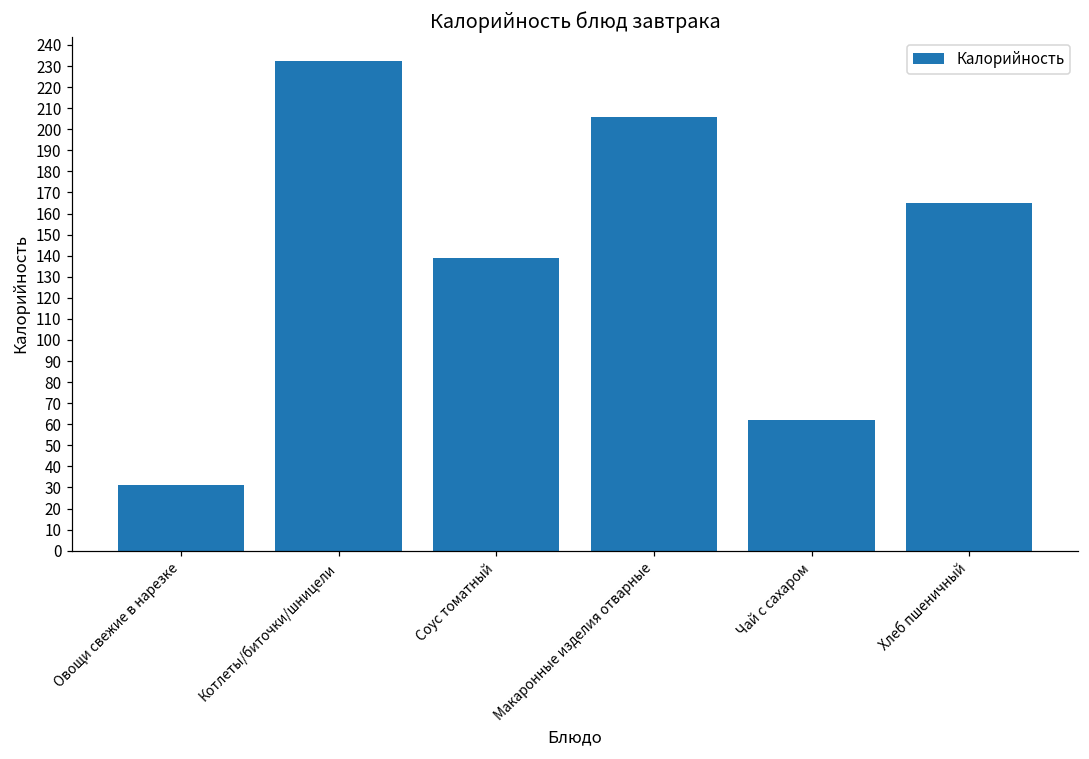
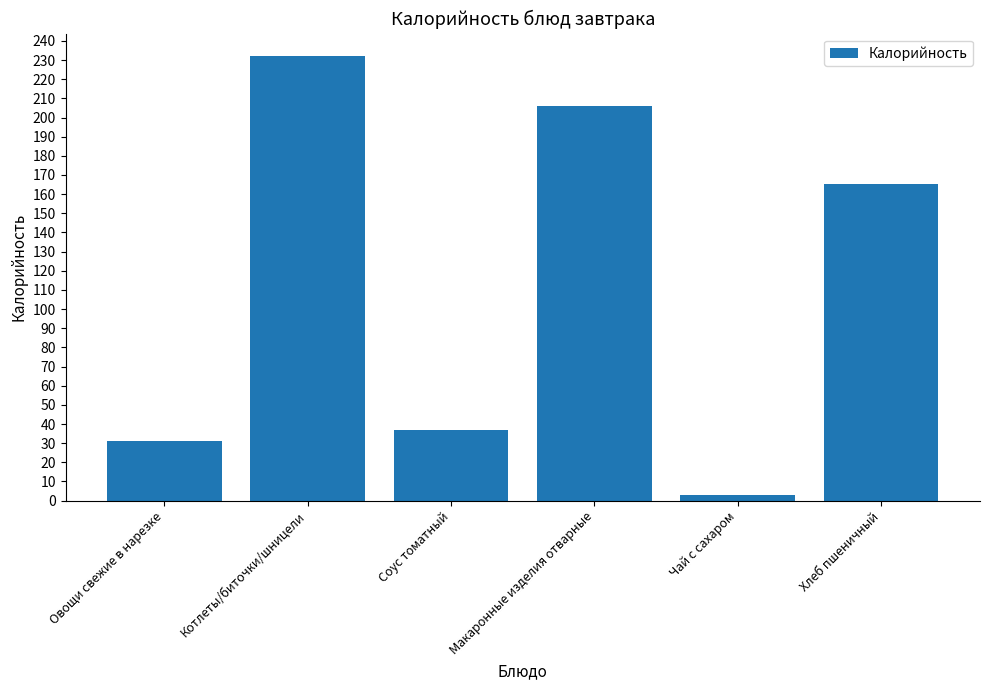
  {
    "Овощи свежие в нарезке": 31,
    "Котлеты/биточки/шницели": 232,
-   "Соус томатный": 139,
+   "Соус томатный": 37,
    "Макаронные изделия отварные": 206,
-   "Чай с сахаром": 62,
+   "Чай с сахаром": 3,
    "Хлеб пшеничный": 165
  }
